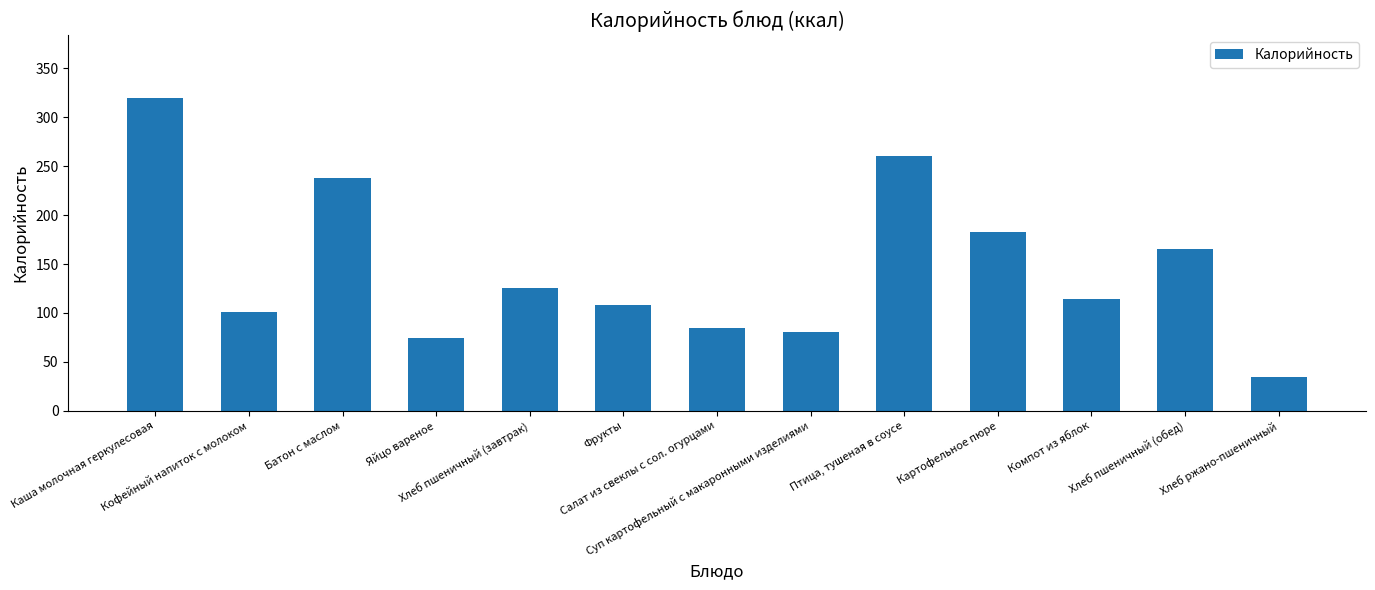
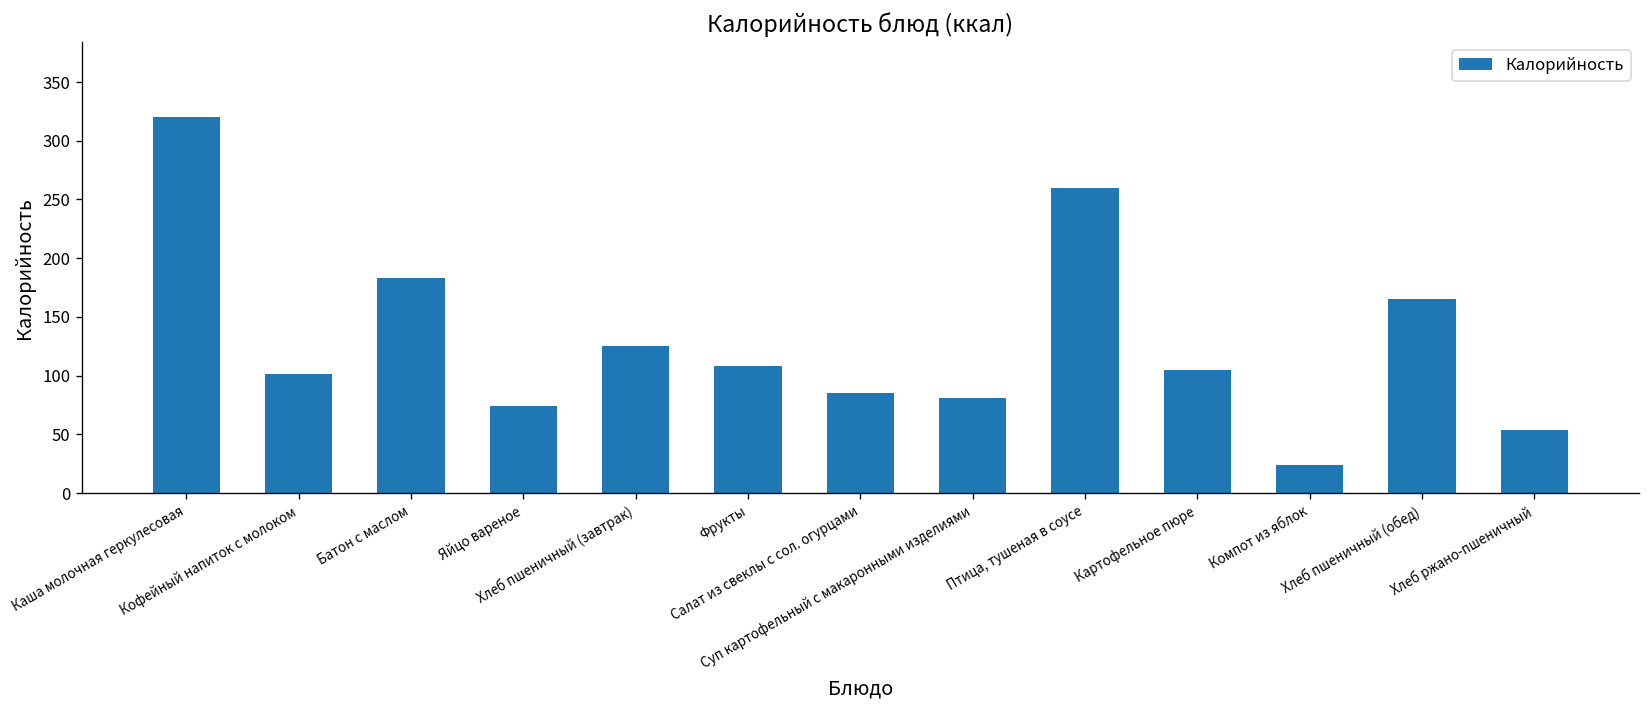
  {
    "Каша молочная геркулесовая": 320,
    "Кофейный напиток с молоком": 100,
-   "Батон с маслом": 240,
+   "Батон с маслом": 180,
    "Яйцо вареное": 70,
    "Хлеб пшеничный (завтрак)": 130,
    "Фрукты": 110,
    "Салат из свеклы с сол. огурцами": 90,
    "Суп картофельный с макаронными изделиями": 80,
    "Птица, тушеная в соусе": 260,
-   "Картофельное пюре": 180,
-   "Компот из яблок": 110,
+   "Картофельное пюре": 110,
+   "Компот из яблок": 20,
    "Хлеб пшеничный (обед)": 170,
-   "Хлеб ржано-пшеничный": 40
+   "Хлеб ржано-пшеничный": 50
  }
